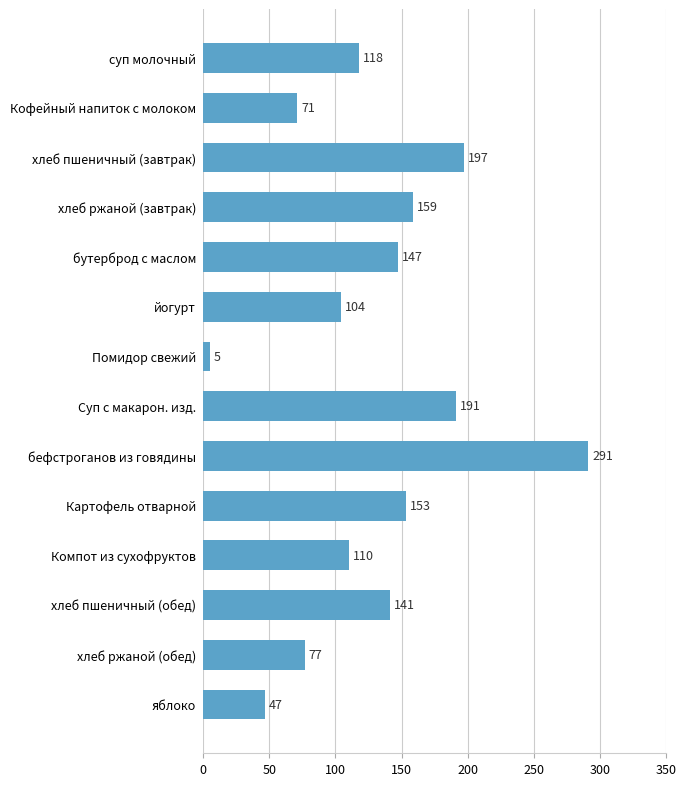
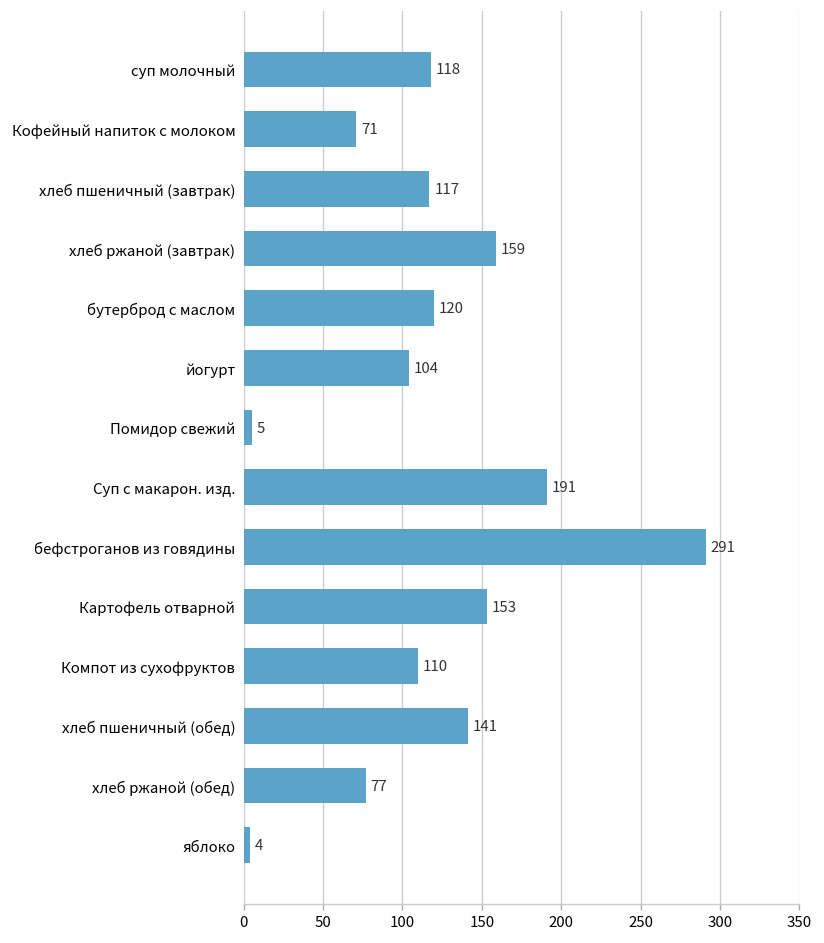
  {
    "суп молочный": 118,
    "Кофейный напиток с молоком": 71,
-   "хлеб пшеничный (завтрак)": 197,
+   "хлеб пшеничный (завтрак)": 117,
    "хлеб ржаной (завтрак)": 159,
-   "бутерброд с маслом": 147,
+   "бутерброд с маслом": 120,
    "йогурт": 104,
    "Помидор свежий": 5,
    "Суп с макарон. изд.": 191,
    "бефстроганов из говядины": 291,
    "Картофель отварной": 153,
    "Компот из сухофруктов": 110,
    "хлеб пшеничный (обед)": 141,
    "хлеб ржаной (обед)": 77,
-   "яблоко": 47
+   "яблоко": 4
  }
